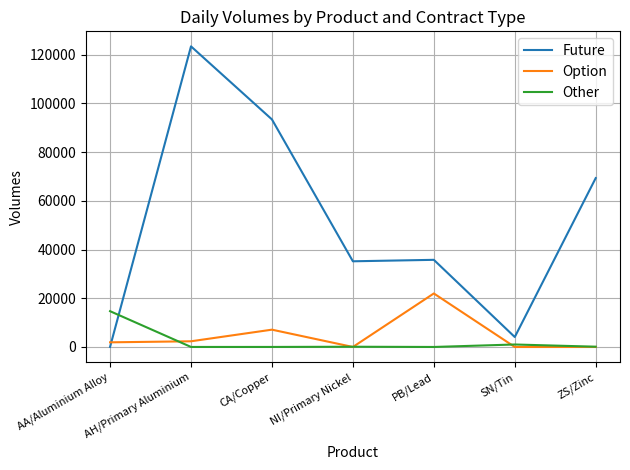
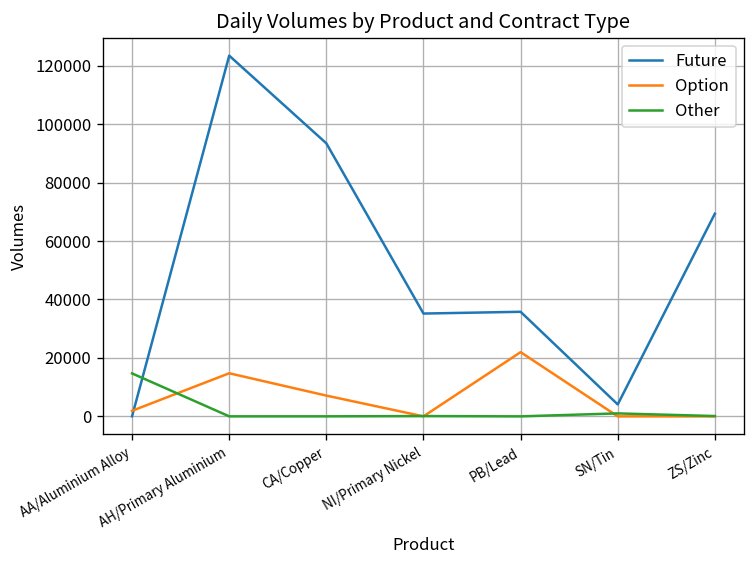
  {
    "Future": {
      "AA/Aluminium Alloy": 0,
      "AH/Primary Aluminium": 123000,
      "CA/Copper": 93000,
      "NI/Primary Nickel": 35000,
      "PB/Lead": 36000,
      "SN/Tin": 4000,
      "ZS/Zinc": 69000
    },
    "Option": {
      "AA/Aluminium Alloy": 2000,
-     "AH/Primary Aluminium": 2000,
+     "AH/Primary Aluminium": 15000,
      "CA/Copper": 7000,
      "PB/Lead": 22000
    },
    "Other": {
      "AA/Aluminium Alloy": 15000,
      "AH/Primary Aluminium": 0,
      "CA/Copper": 0,
      "PB/Lead": 0
    }
  }
